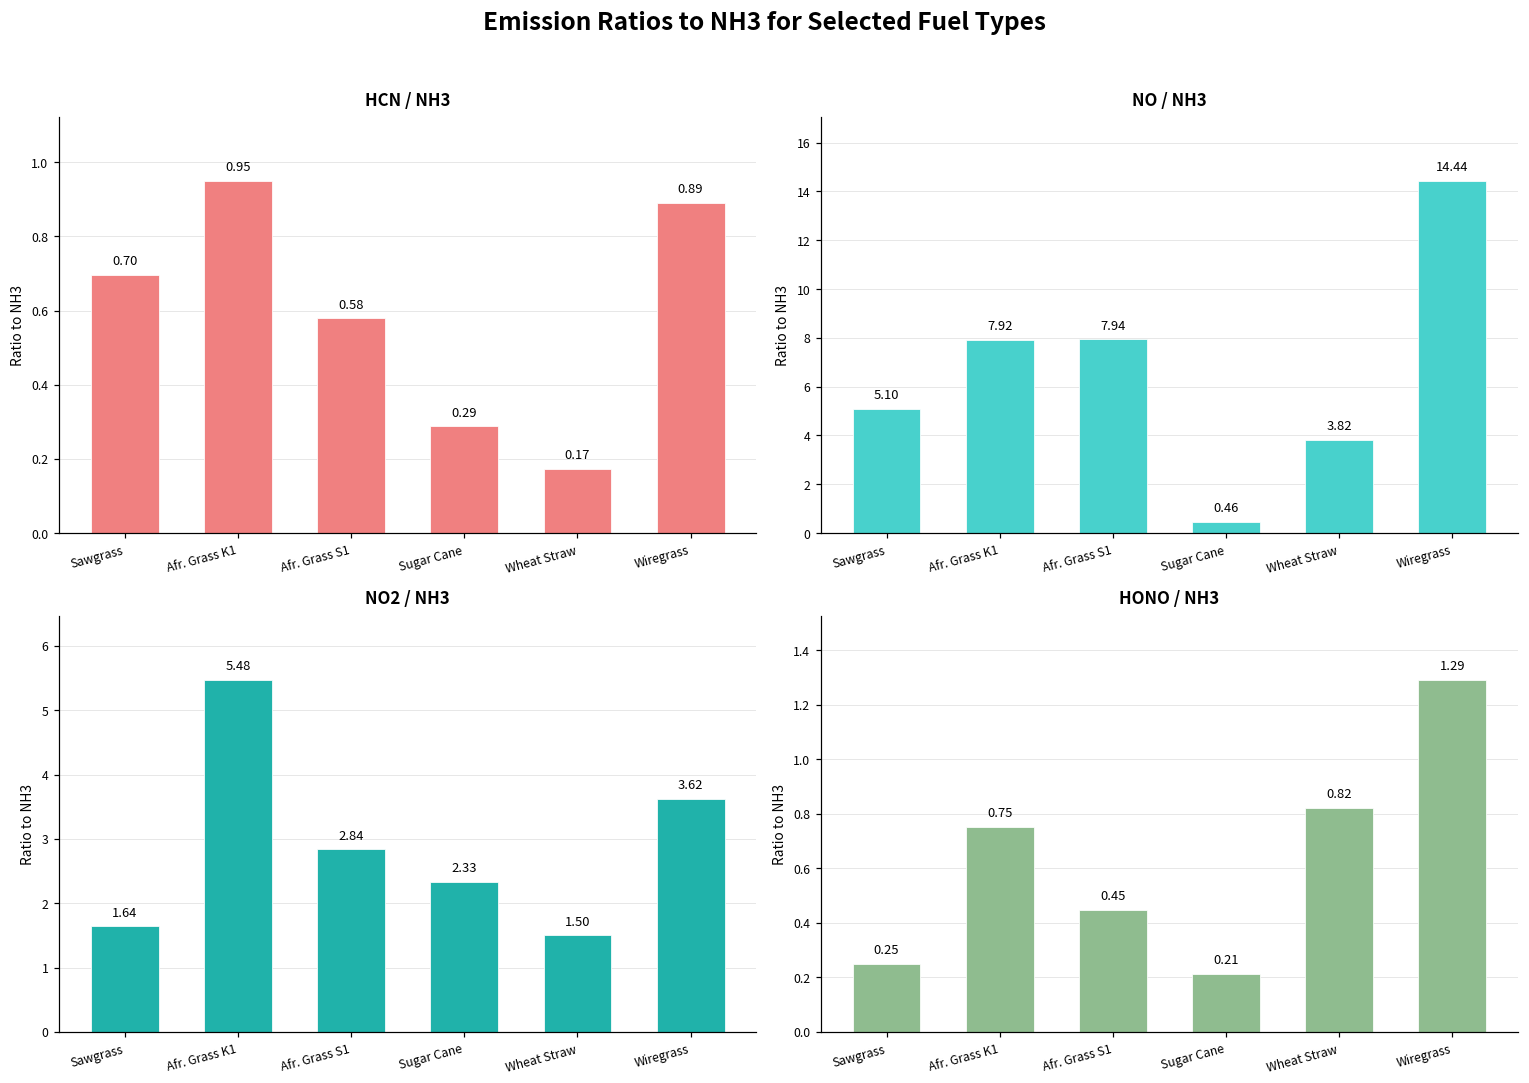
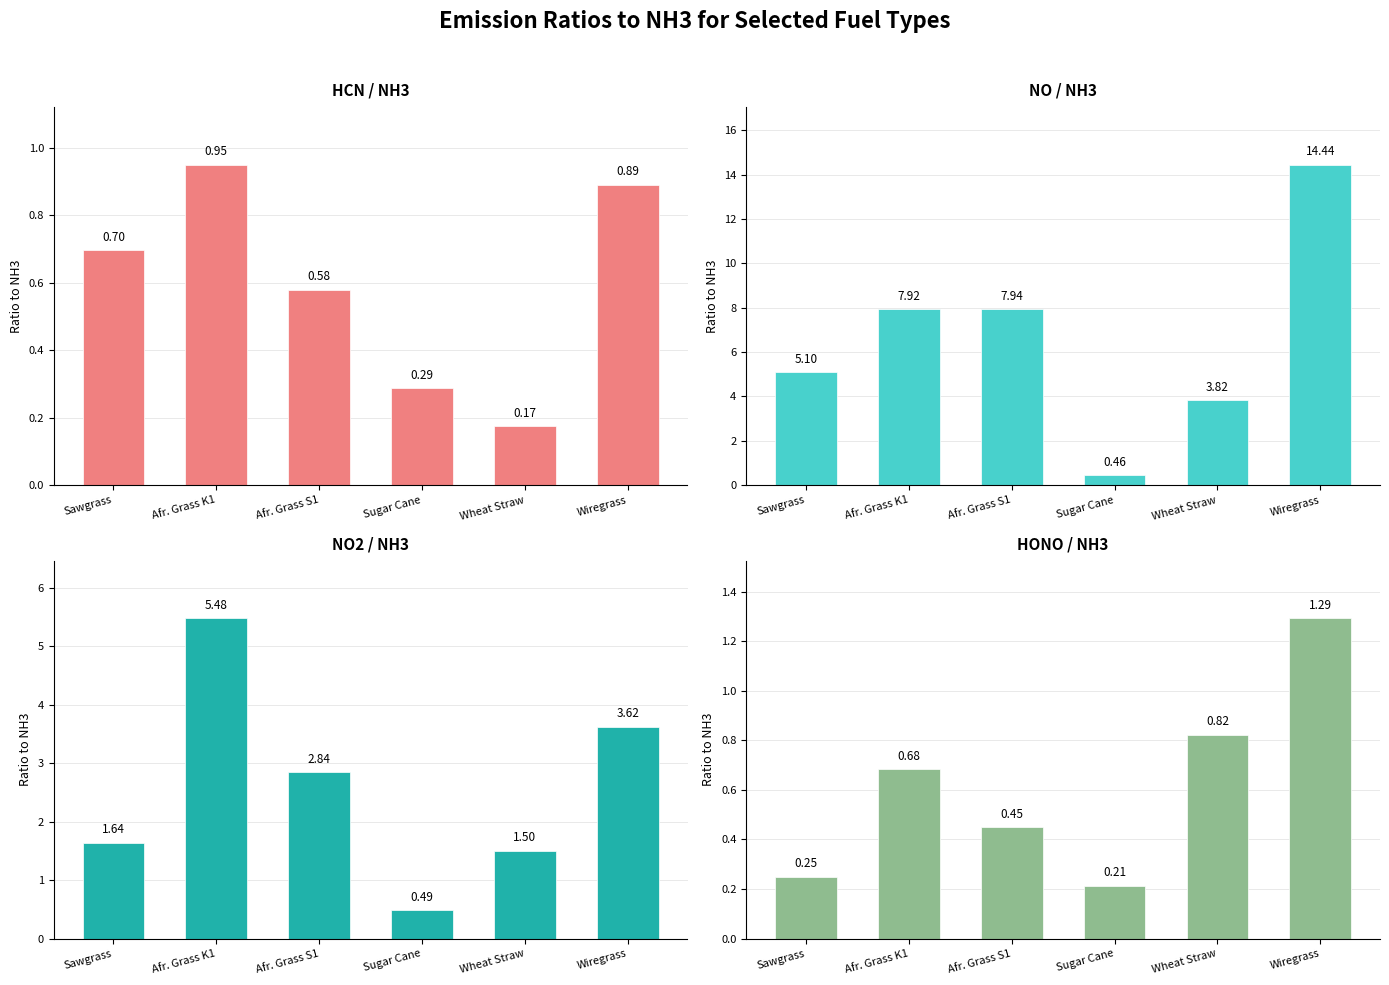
  {
    "HCN / NH3": {
      "Sawgrass": 0.70,
      "Afr. Grass K1": 0.95,
      "Afr. Grass S1": 0.58,
      "Sugar Cane": 0.29,
      "Wheat Straw": 0.17,
      "Wiregrass": 0.89
    },
    "NO / NH3": {
      "Sawgrass": 5.10,
      "Afr. Grass K1": 7.92,
      "Afr. Grass S1": 7.94,
      "Sugar Cane": 0.46,
      "Wheat Straw": 3.82,
      "Wiregrass": 14.44
    },
    "NO2 / NH3": {
      "Sawgrass": 1.64,
      "Afr. Grass K1": 5.48,
      "Afr. Grass S1": 2.84,
-     "Sugar Cane": 2.33,
+     "Sugar Cane": 0.49,
      "Wheat Straw": 1.50,
      "Wiregrass": 3.62
    },
    "HONO / NH3": {
      "Sawgrass": 0.25,
-     "Afr. Grass K1": 0.75,
+     "Afr. Grass K1": 0.68,
      "Afr. Grass S1": 0.45,
      "Sugar Cane": 0.21,
      "Wheat Straw": 0.82,
      "Wiregrass": 1.29
    }
  }
